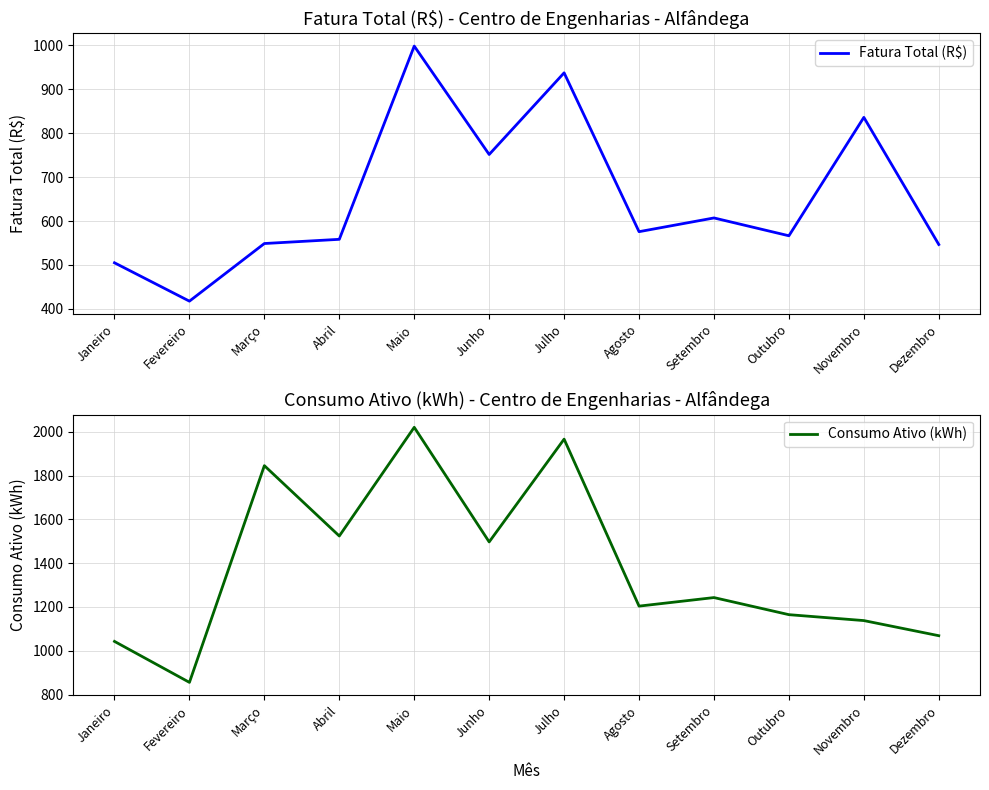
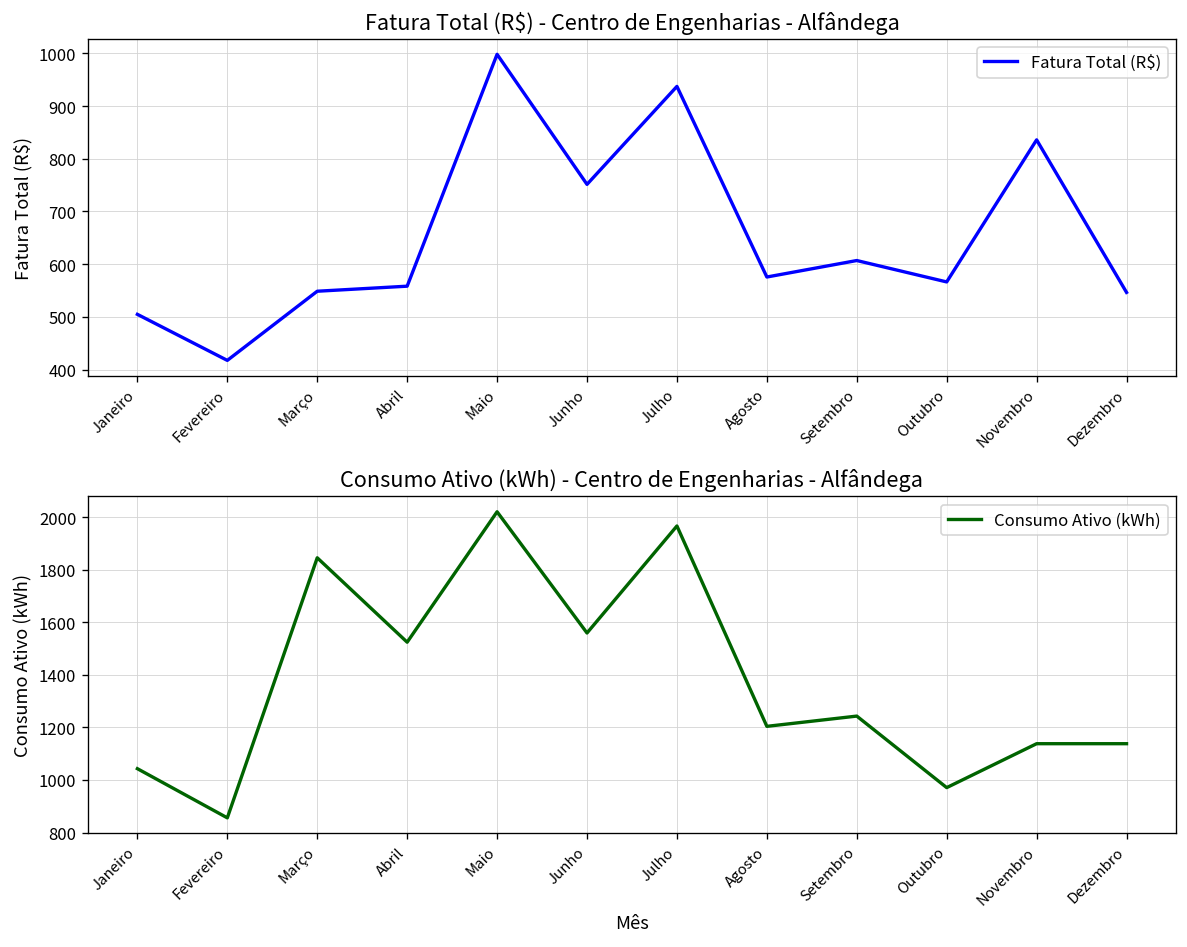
  {
    "Fatura Total (R$) - Centro de Engenharias - Alfândega": {
      "Janeiro": 500,
      "Fevereiro": 420,
      "Março": 550,
      "Abril": 560,
      "Maio": 1000,
      "Junho": 750,
      "Julho": 940,
      "Agosto": 580,
      "Setembro": 610,
      "Outubro": 570,
      "Novembro": 840,
      "Dezembro": 550
    },
    "Consumo Ativo (kWh) - Centro de Engenharias - Alfândega": {
      "Janeiro": 1040,
      "Fevereiro": 860,
      "Março": 1850,
      "Abril": 1520,
      "Maio": 2020,
-     "Junho": 1500,
+     "Junho": 1560,
      "Julho": 1970,
      "Agosto": 1200,
      "Setembro": 1240,
-     "Outubro": 1170,
+     "Outubro": 970,
      "Novembro": 1140,
-     "Dezembro": 1070
+     "Dezembro": 1140
    }
  }
